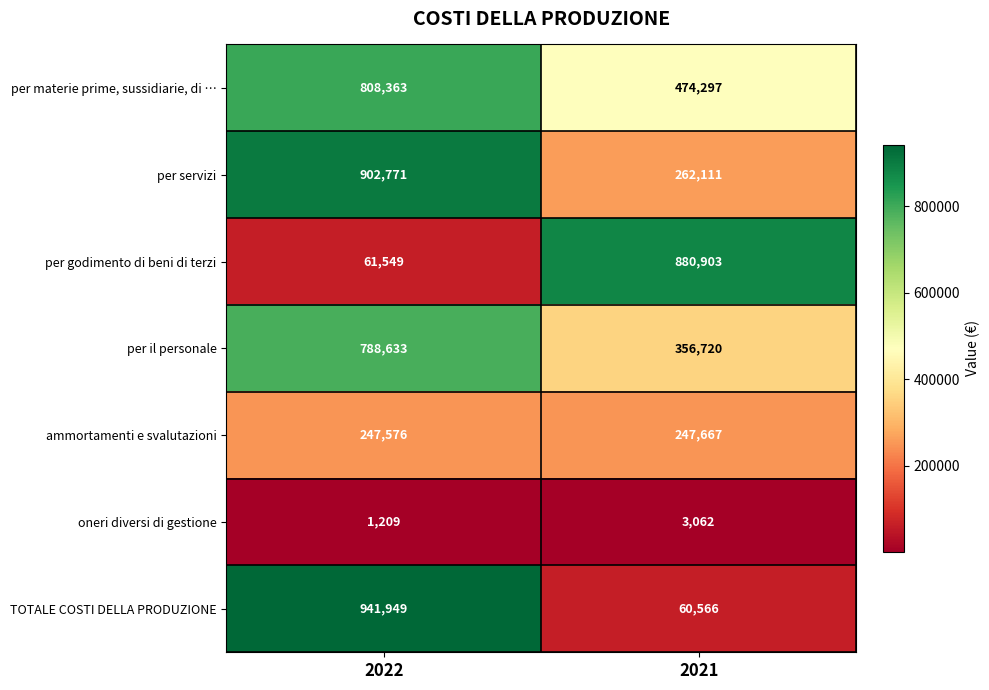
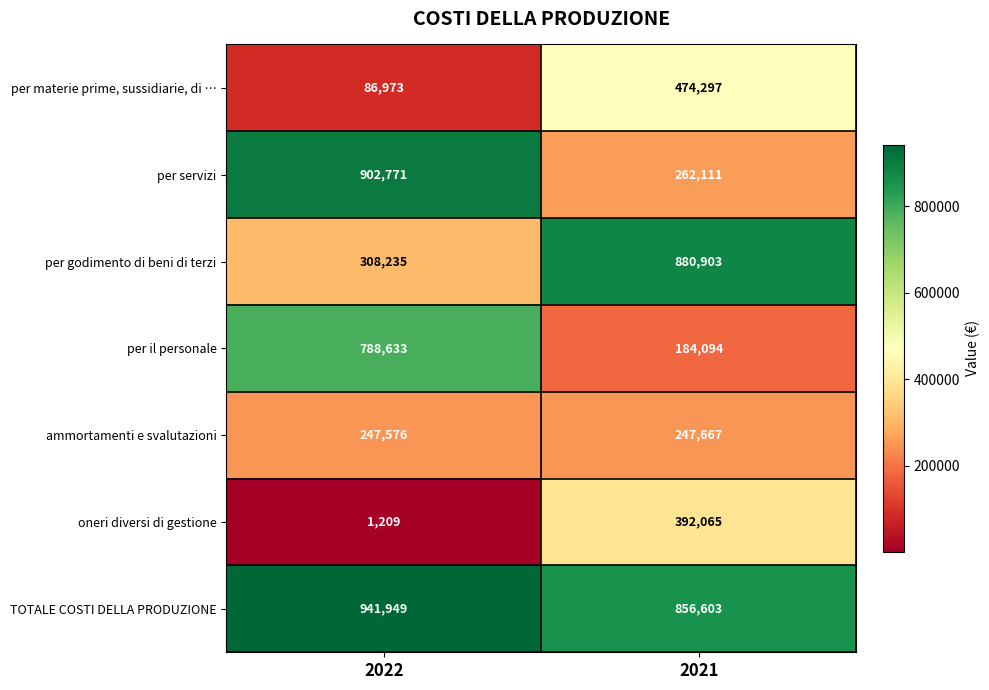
  {
    "per materie prime, sussidiarie, di …": {
-     "2022": "808,363",
+     "2022": "86,973",
      "2021": "474,297"
    },
    "per servizi": {
      "2022": "902,771",
      "2021": "262,111"
    },
    "per godimento di beni di terzi": {
-     "2022": "61,549",
+     "2022": "308,235",
      "2021": "880,903"
    },
    "per il personale": {
      "2022": "788,633",
-     "2021": "356,720"
+     "2021": "184,094"
    },
    "ammortamenti e svalutazioni": {
      "2022": "247,576",
      "2021": "247,667"
    },
    "oneri diversi di gestione": {
      "2022": "1,209",
-     "2021": "3,062"
+     "2021": "392,065"
    },
    "TOTALE COSTI DELLA PRODUZIONE": {
      "2022": "941,949",
-     "2021": "60,566"
+     "2021": "856,603"
    }
  }
